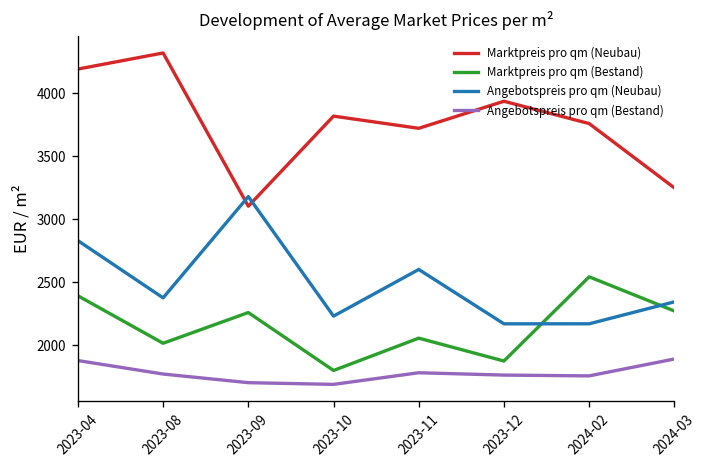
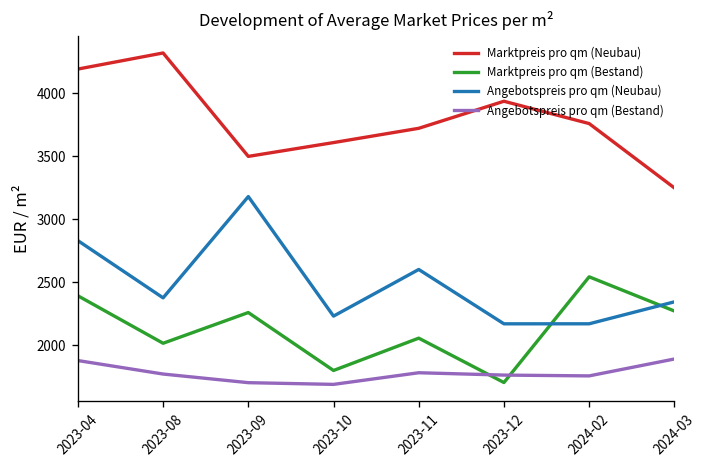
  {
    "Marktpreis pro qm (Neubau)": {
      "2023-04": 4190,
      "2023-08": 4320,
-     "2023-09": 3100,
-     "2023-10": 3820,
+     "2023-09": 3500,
+     "2023-10": 3610,
      "2023-11": 3720,
      "2023-12": 3940,
      "2024-02": 3760,
      "2024-03": 3250
    },
    "Marktpreis pro qm (Bestand)": {
      "2023-04": 2390,
      "2023-08": 2020,
      "2023-09": 2260,
      "2023-10": 1800,
      "2023-11": 2060,
-     "2023-12": 1880,
+     "2023-12": 1710,
      "2024-02": 2540,
      "2024-03": 2270
    },
    "Angebotspreis pro qm (Neubau)": {
      "2023-04": 2830,
      "2023-08": 2380,
      "2023-09": 3180,
      "2023-10": 2230,
      "2023-11": 2600,
      "2023-12": 2170,
      "2024-02": 2170,
      "2024-03": 2350
    },
    "Angebotspreis pro qm (Bestand)": {
      "2023-04": 1880,
      "2023-08": 1770,
      "2023-09": 1700,
      "2023-10": 1690,
      "2023-11": 1780,
      "2023-12": 1760,
      "2024-02": 1760,
      "2024-03": 1890
    }
  }
